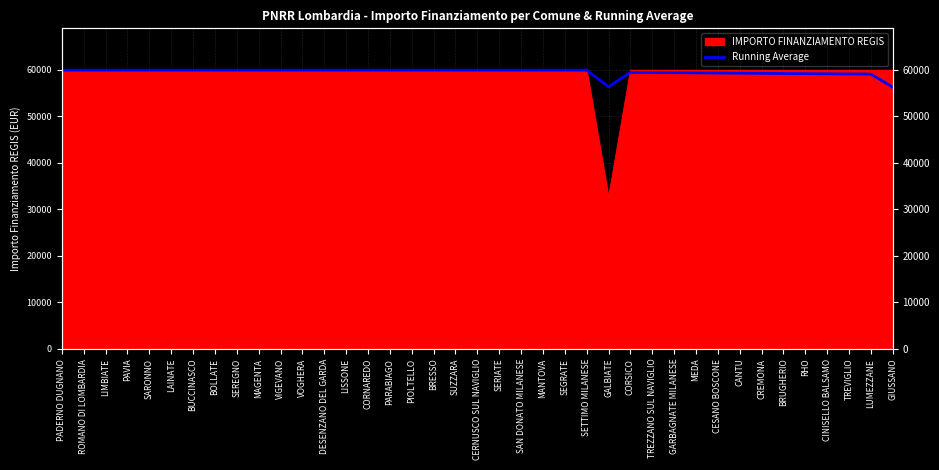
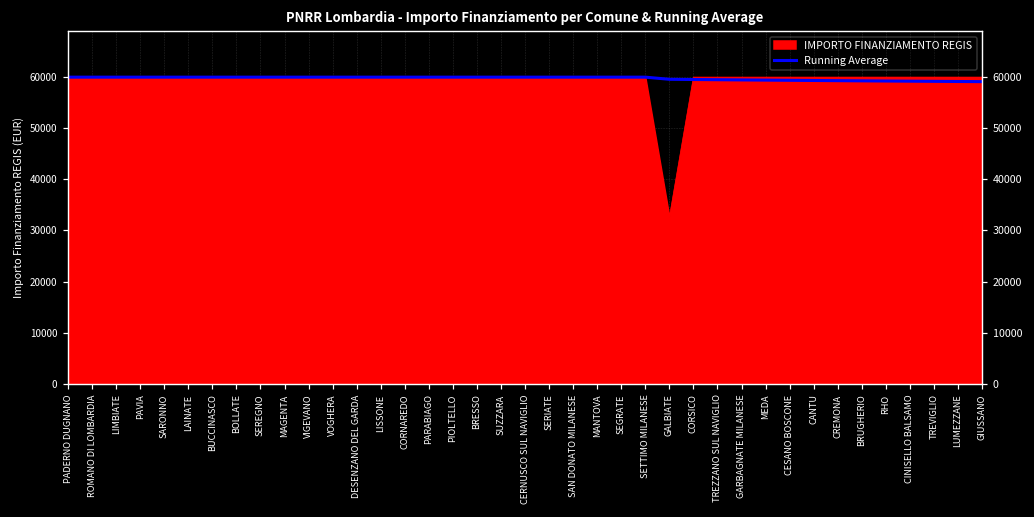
  {
    "IMPORTO FINANZIAMENTO REGIS": {
      "GALBIATE": 33000,
      "GARBAGNATE MILANESE": 60000,
      "MEDA": 60000,
      "CESANO BOSCONE": 60000,
      "CANTU": 60000,
      "CREMONA": 60000,
      "BRUGHERIO": 60000,
      "RHO": 60000,
      "CINISELLO BALSAMO": 60000,
      "TREVIGLIO": 60000,
      "LUMEZZANE": 60000,
      "GIUSSANO": 60000
    },
    "Running Average": {
-     "GALBIATE": 56000,
+     "GALBIATE": 60000,
      "GARBAGNATE MILANESE": 59000,
      "MEDA": 59000,
      "CESANO BOSCONE": 59000,
      "CANTU": 59000,
      "CREMONA": 59000,
      "BRUGHERIO": 59000,
      "RHO": 59000,
      "CINISELLO BALSAMO": 59000,
      "TREVIGLIO": 59000,
      "LUMEZZANE": 59000,
-     "GIUSSANO": 56000
+     "GIUSSANO": 59000
    }
  }
